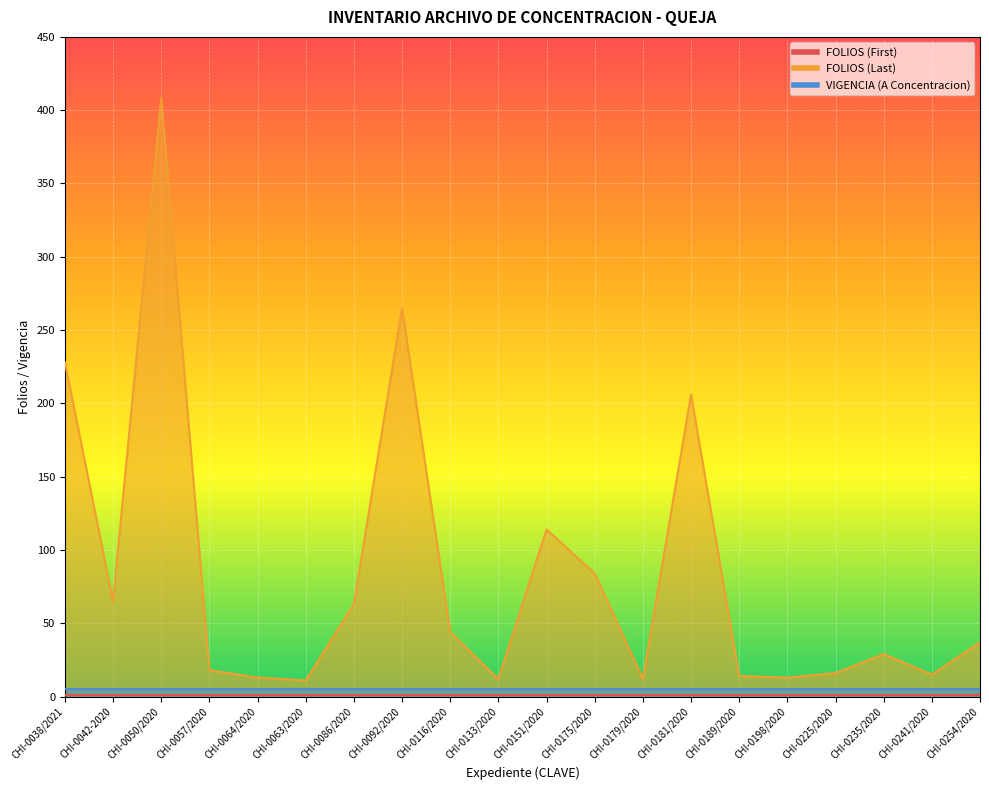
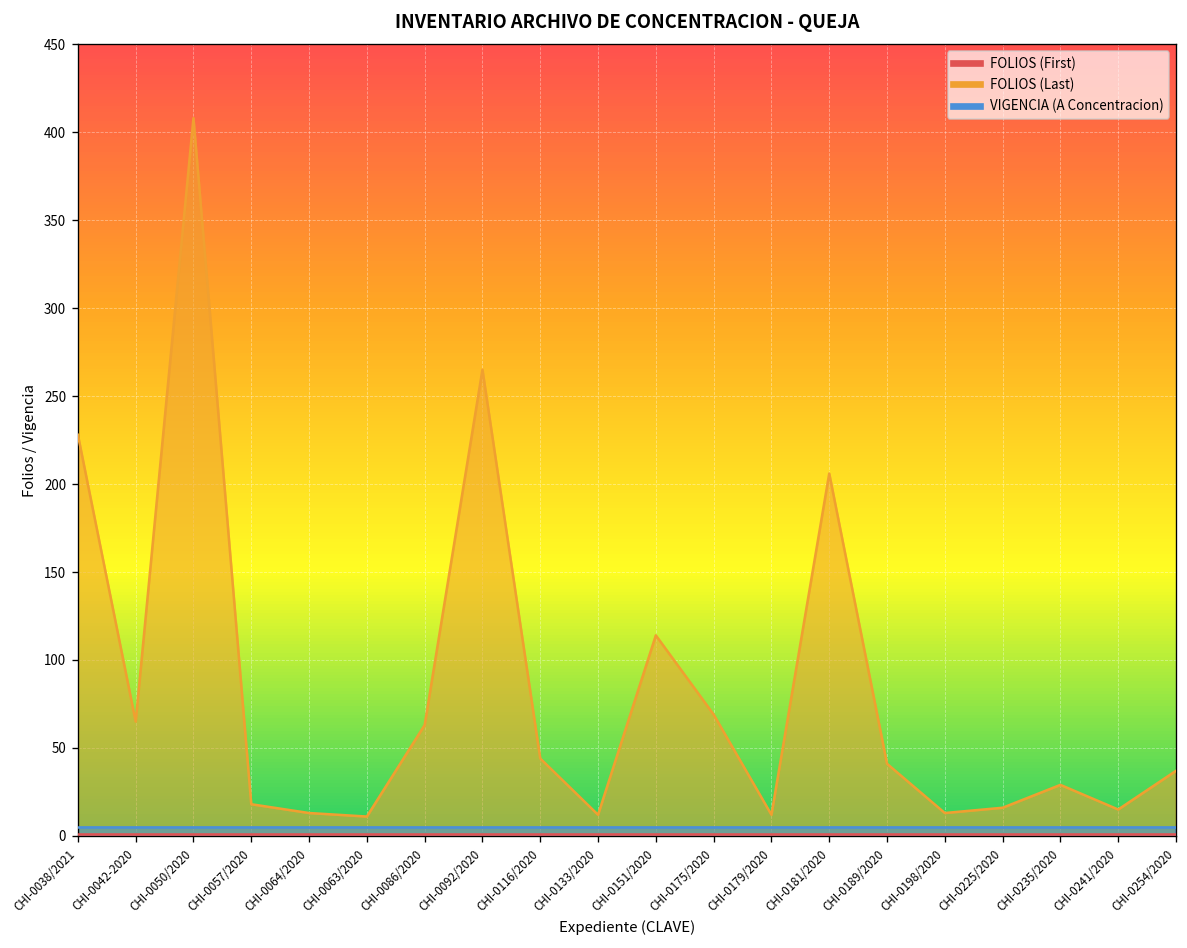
  {
    "FOLIOS (First)": {
      "CHI-0038/2021": 1,
      "CHI-0042-2020": 1,
      "CHI-0050/2020": 1,
      "CHI-0057/2020": 1,
      "CHI-0064/2020": 1,
      "CHI-0063/2020": 1,
      "CHI-0086/2020": 1,
      "CHI-0092/2020": 1,
      "CHI-0116/2020": 1,
      "CHI-0133/2020": 1,
      "CHI-0151/2020": 1,
      "CHI-0175/2020": 1,
      "CHI-0179/2020": 1,
      "CHI-0181/2020": 1,
      "CHI-0189/2020": 1,
      "CHI-0198/2020": 1,
      "CHI-0225/2020": 1,
      "CHI-0235/2020": 1,
      "CHI-0241/2020": 1,
      "CHI-0254/2020": 1
    },
    "FOLIOS (Last)": {
      "CHI-0038/2021": 228,
      "CHI-0042-2020": 65,
      "CHI-0050/2020": 408,
      "CHI-0057/2020": 18,
      "CHI-0064/2020": 13,
      "CHI-0063/2020": 11,
      "CHI-0086/2020": 63,
      "CHI-0092/2020": 265,
      "CHI-0116/2020": 44,
      "CHI-0133/2020": 12,
      "CHI-0151/2020": 114,
-     "CHI-0175/2020": 84,
+     "CHI-0175/2020": 69,
      "CHI-0179/2020": 12,
      "CHI-0181/2020": 206,
-     "CHI-0189/2020": 14,
+     "CHI-0189/2020": 41,
      "CHI-0198/2020": 13,
      "CHI-0225/2020": 16,
      "CHI-0235/2020": 29,
      "CHI-0241/2020": 15,
      "CHI-0254/2020": 37
    },
    "VIGENCIA (A Concentracion)": {
      "CHI-0038/2021": 5,
      "CHI-0042-2020": 5,
      "CHI-0050/2020": 5,
      "CHI-0057/2020": 5,
      "CHI-0064/2020": 5,
      "CHI-0063/2020": 5,
      "CHI-0086/2020": 5,
      "CHI-0092/2020": 5,
      "CHI-0116/2020": 5,
      "CHI-0133/2020": 5,
      "CHI-0151/2020": 5,
      "CHI-0175/2020": 5,
      "CHI-0179/2020": 5,
      "CHI-0181/2020": 5,
      "CHI-0189/2020": 5,
      "CHI-0198/2020": 5,
      "CHI-0225/2020": 5,
      "CHI-0235/2020": 5,
      "CHI-0241/2020": 5,
      "CHI-0254/2020": 5
    }
  }
